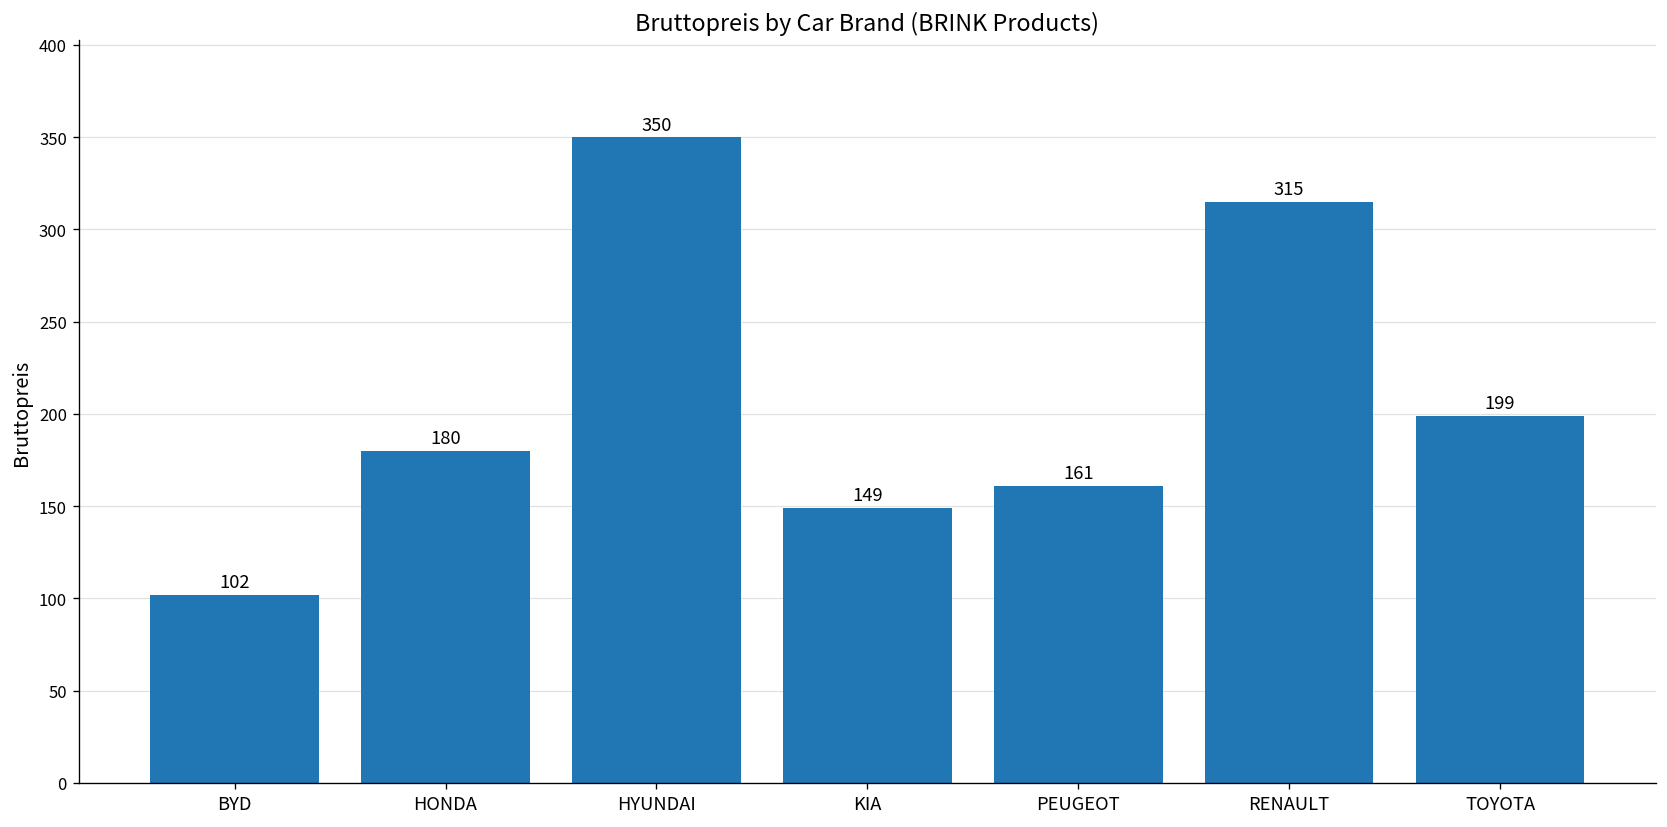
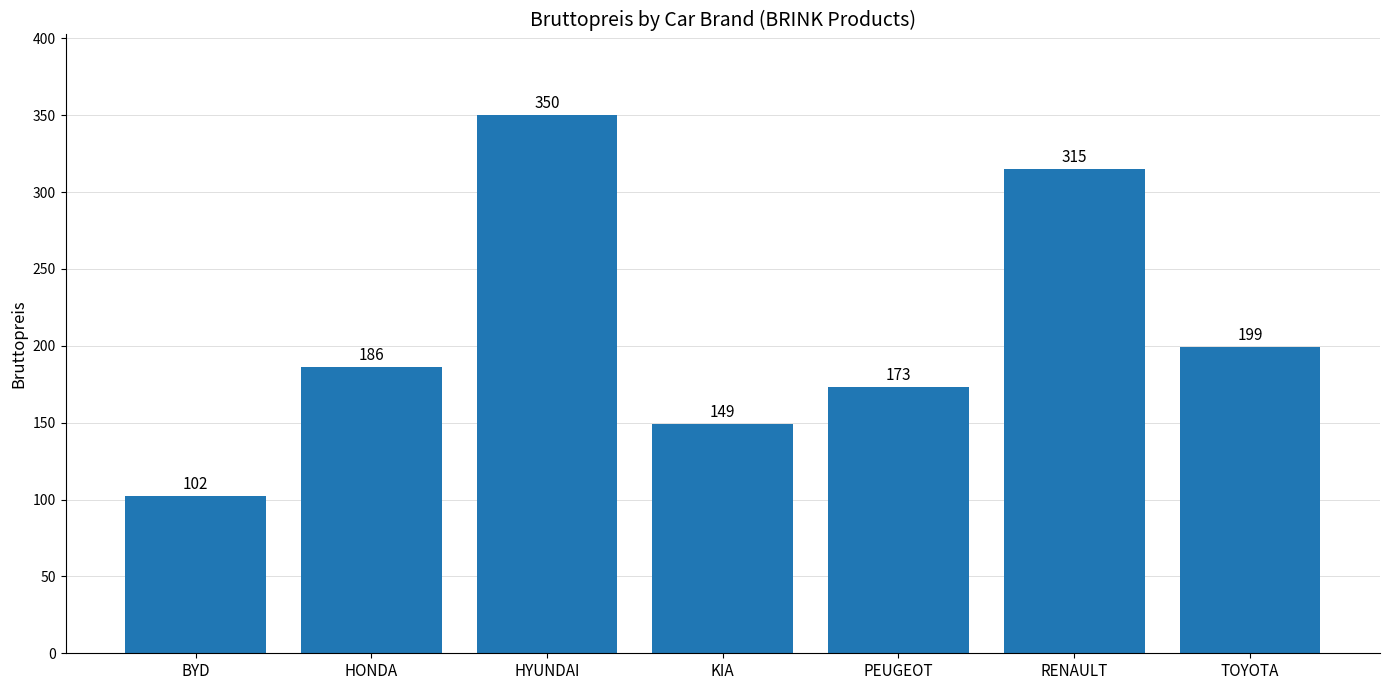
  {
    "BYD": 102,
-   "HONDA": 180,
+   "HONDA": 186,
    "HYUNDAI": 350,
    "KIA": 149,
-   "PEUGEOT": 161,
+   "PEUGEOT": 173,
    "RENAULT": 315,
    "TOYOTA": 199
  }
